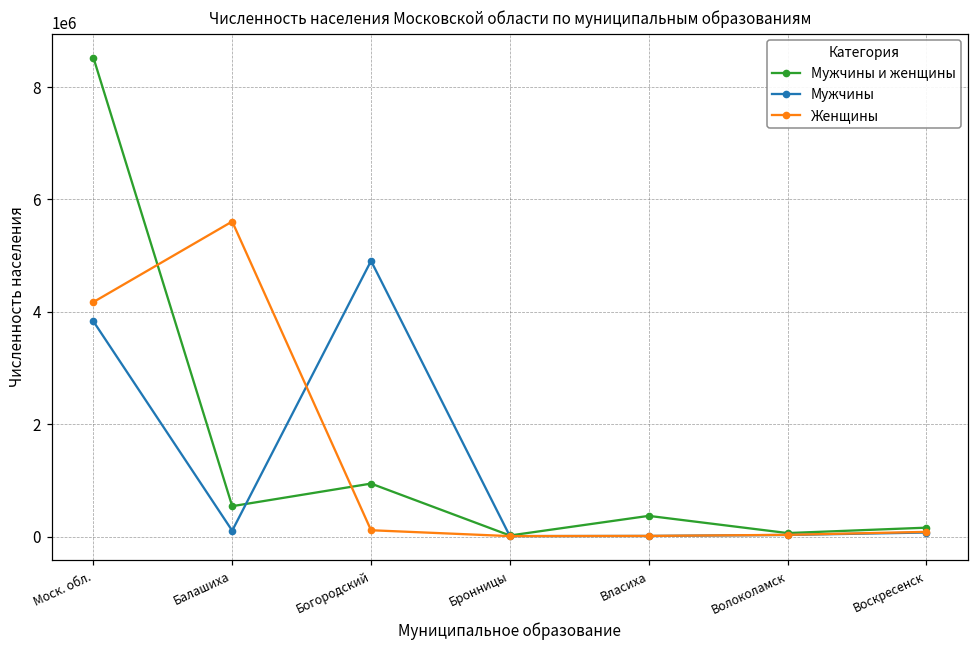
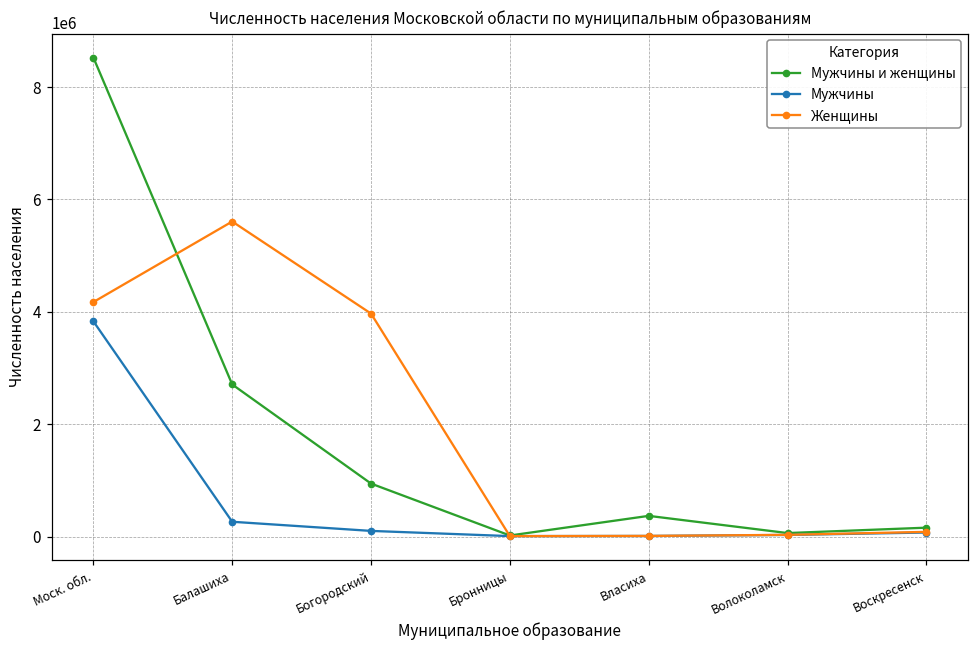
  {
    "Мужчины и женщины": {
      "Моск. обл.": 8500000,
-     "Балашиха": 500000,
+     "Балашиха": 2700000,
      "Богородский": 900000,
      "Власиха": 400000,
      "Воскресенск": 200000
    },
    "Мужчины": {
      "Моск. обл.": 3800000,
-     "Балашиха": 100000,
-     "Богородский": 4900000
+     "Балашиха": 300000,
+     "Богородский": 100000
    },
    "Женщины": {
      "Моск. обл.": 4200000,
      "Балашиха": 5600000,
-     "Богородский": 100000
+     "Богородский": 4000000
    }
  }
